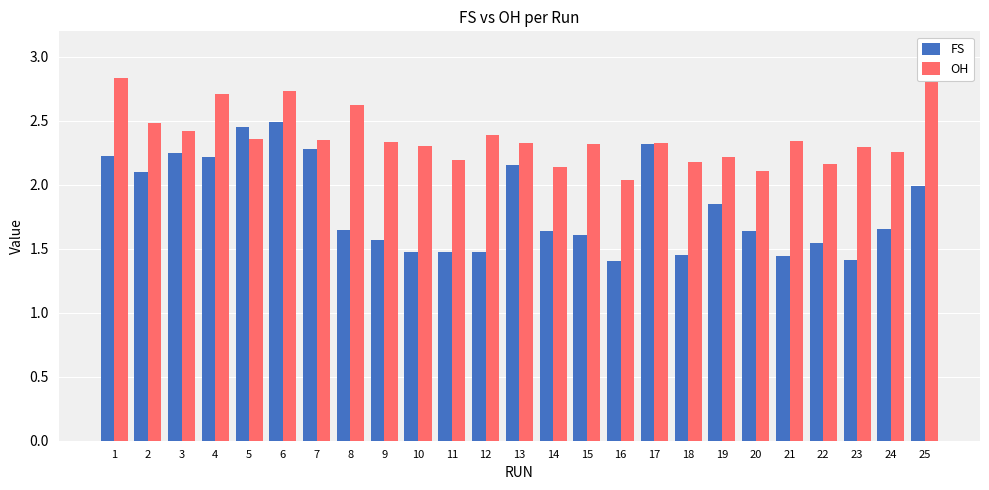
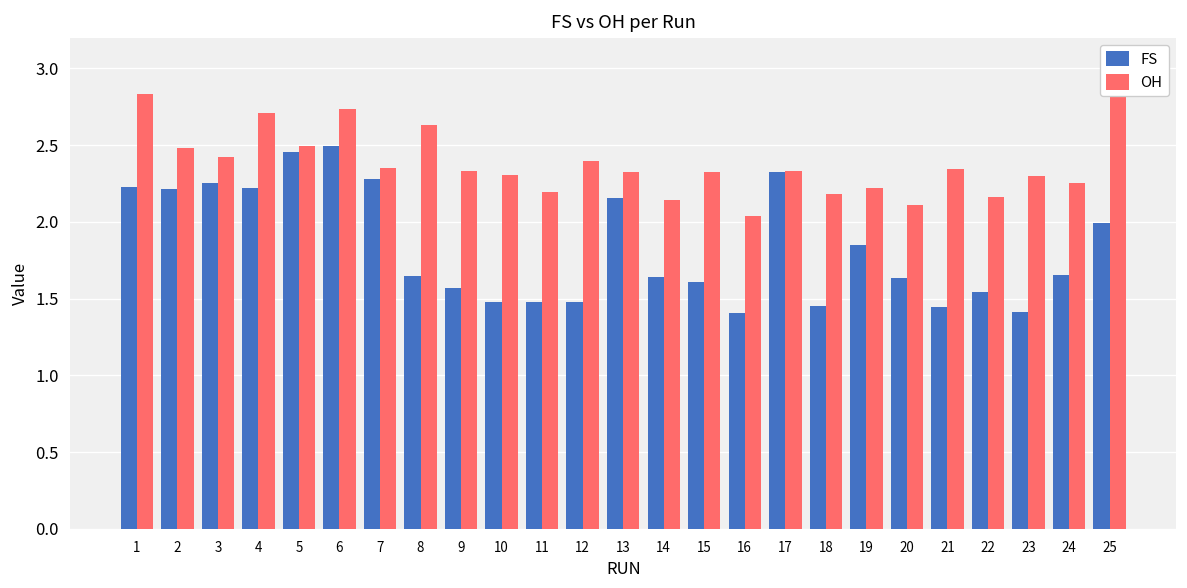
  {
    "FS": {
      "1": 2.23,
-     "2": 2.10,
+     "2": 2.21,
      "3": 2.25,
      "4": 2.22,
      "5": 2.46,
      "6": 2.50,
      "7": 2.28,
      "8": 1.65,
      "9": 1.57,
      "10": 1.48,
      "11": 1.48,
      "12": 1.48,
      "13": 2.16,
      "14": 1.64,
      "15": 1.61,
      "16": 1.41,
      "17": 2.32,
      "18": 1.45,
      "19": 1.85,
      "20": 1.64,
      "21": 1.44,
      "22": 1.54,
      "23": 1.41,
      "24": 1.66,
      "25": 1.99
    },
    "OH": {
      "1": 2.84,
      "2": 2.48,
      "3": 2.42,
      "4": 2.71,
-     "5": 2.36,
+     "5": 2.50,
      "6": 2.74,
      "7": 2.35,
      "8": 2.63,
      "9": 2.33,
      "10": 2.30,
      "11": 2.20,
      "12": 2.39,
      "13": 2.33,
      "14": 2.14,
      "15": 2.32,
      "16": 2.04,
      "17": 2.33,
      "18": 2.18,
      "19": 2.22,
      "20": 2.11,
      "21": 2.34,
      "22": 2.16,
      "23": 2.30,
      "24": 2.26
    }
  }
